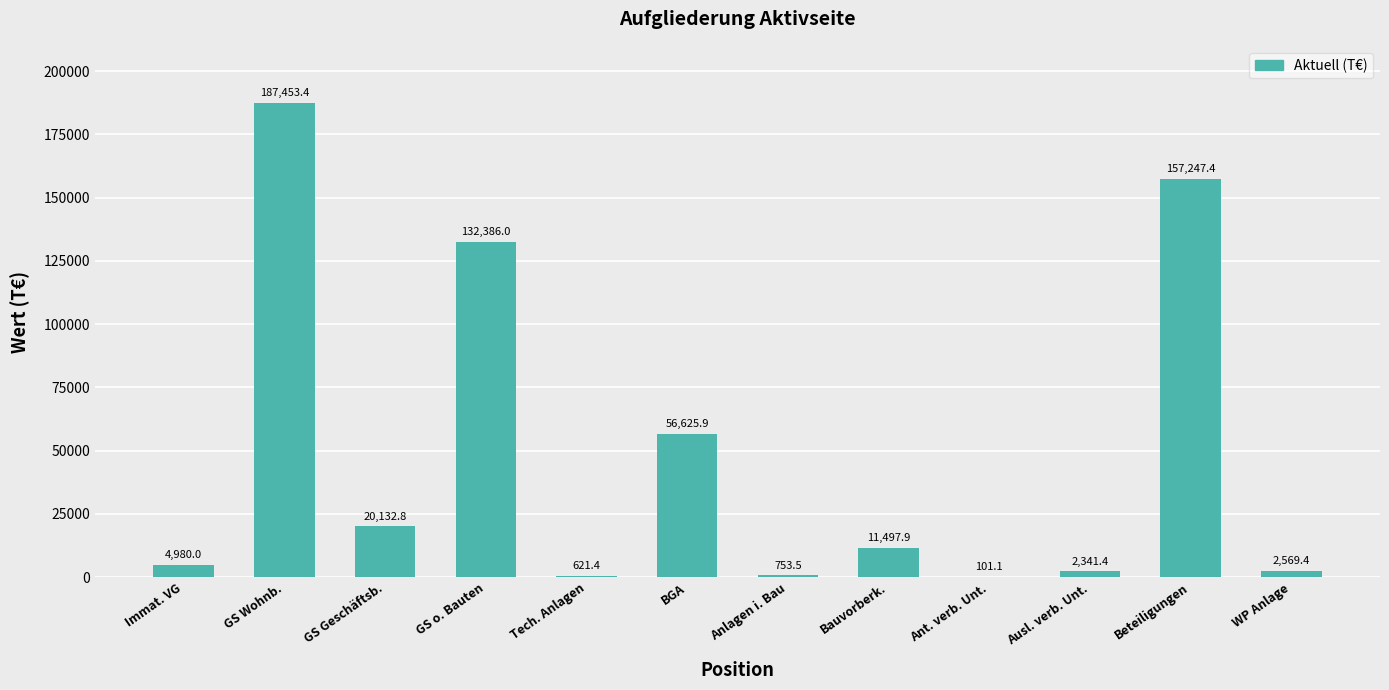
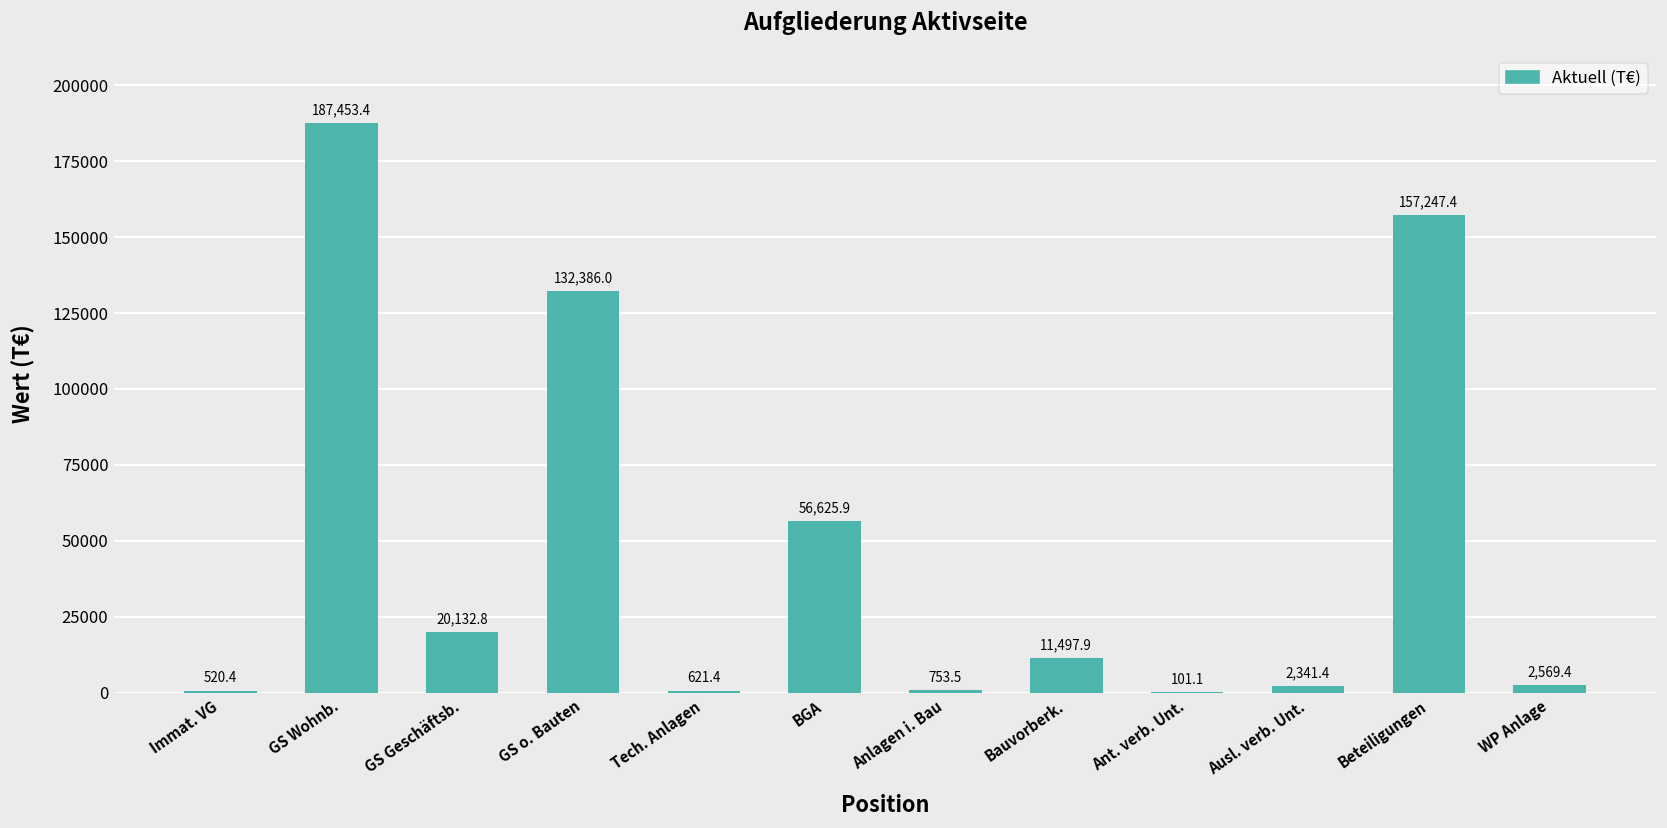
  {
-   "Immat. VG": "4,980.0",
+   "Immat. VG": "520.4",
    "GS Wohnb.": "187,453.4",
    "GS Geschäftsb.": "20,132.8",
    "GS o. Bauten": "132,386.0",
    "Tech. Anlagen": "621.4",
    "BGA": "56,625.9",
    "Anlagen i. Bau": "753.5",
    "Bauvorberk.": "11,497.9",
    "Ant. verb. Unt.": "101.1",
    "Ausl. verb. Unt.": "2,341.4",
    "Beteiligungen": "157,247.4",
    "WP Anlage": "2,569.4"
  }
